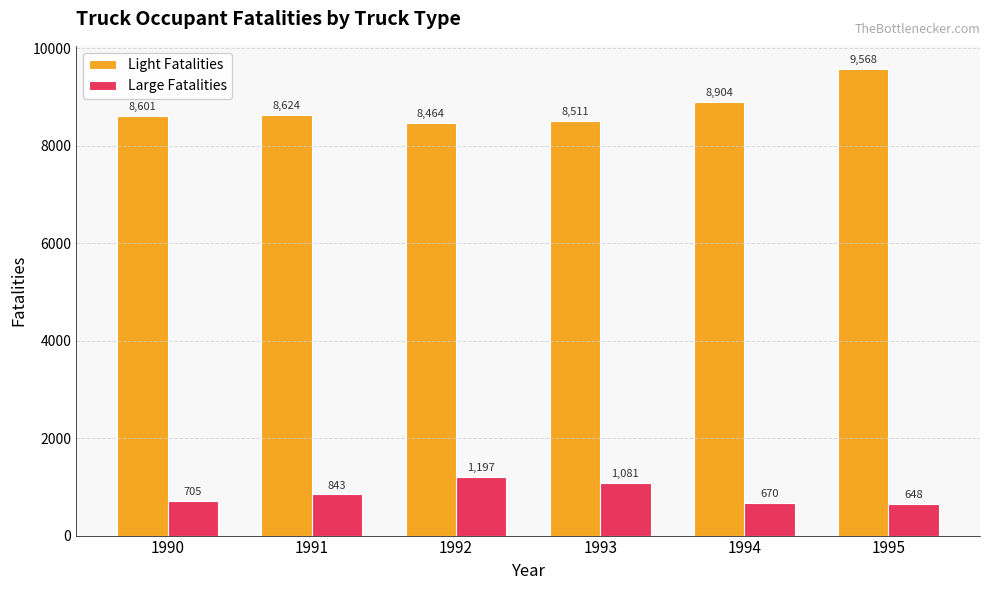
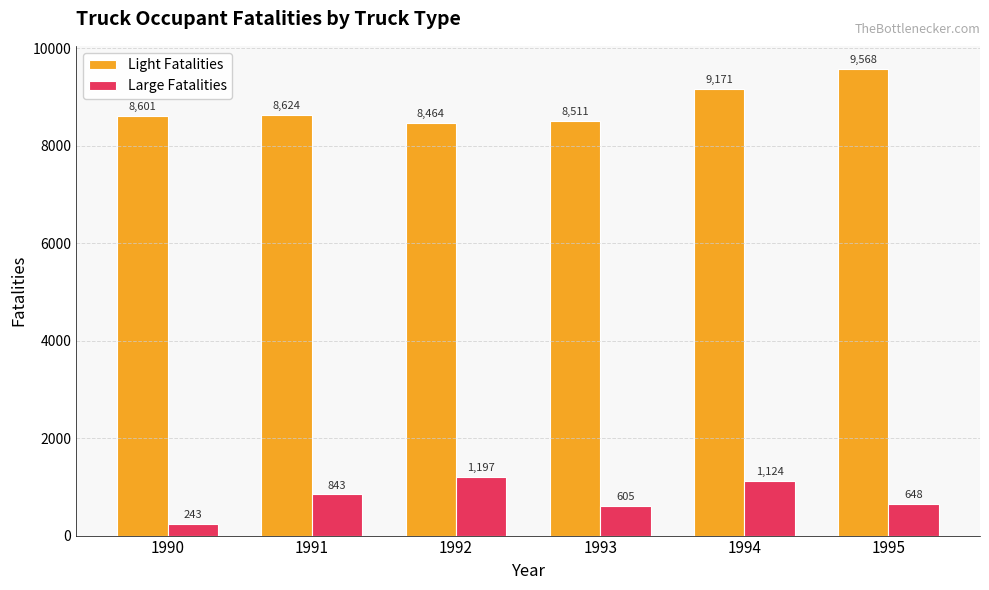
  {
    "Light Fatalities": {
      "1990": "8,601",
      "1991": "8,624",
      "1992": "8,464",
      "1993": "8,511",
-     "1994": "8,904",
+     "1994": "9,171",
      "1995": "9,568"
    },
    "Large Fatalities": {
-     "1990": "705",
+     "1990": "243",
      "1991": "843",
      "1992": "1,197",
-     "1993": "1,081",
-     "1994": "670",
+     "1993": "605",
+     "1994": "1,124",
      "1995": "648"
    }
  }
